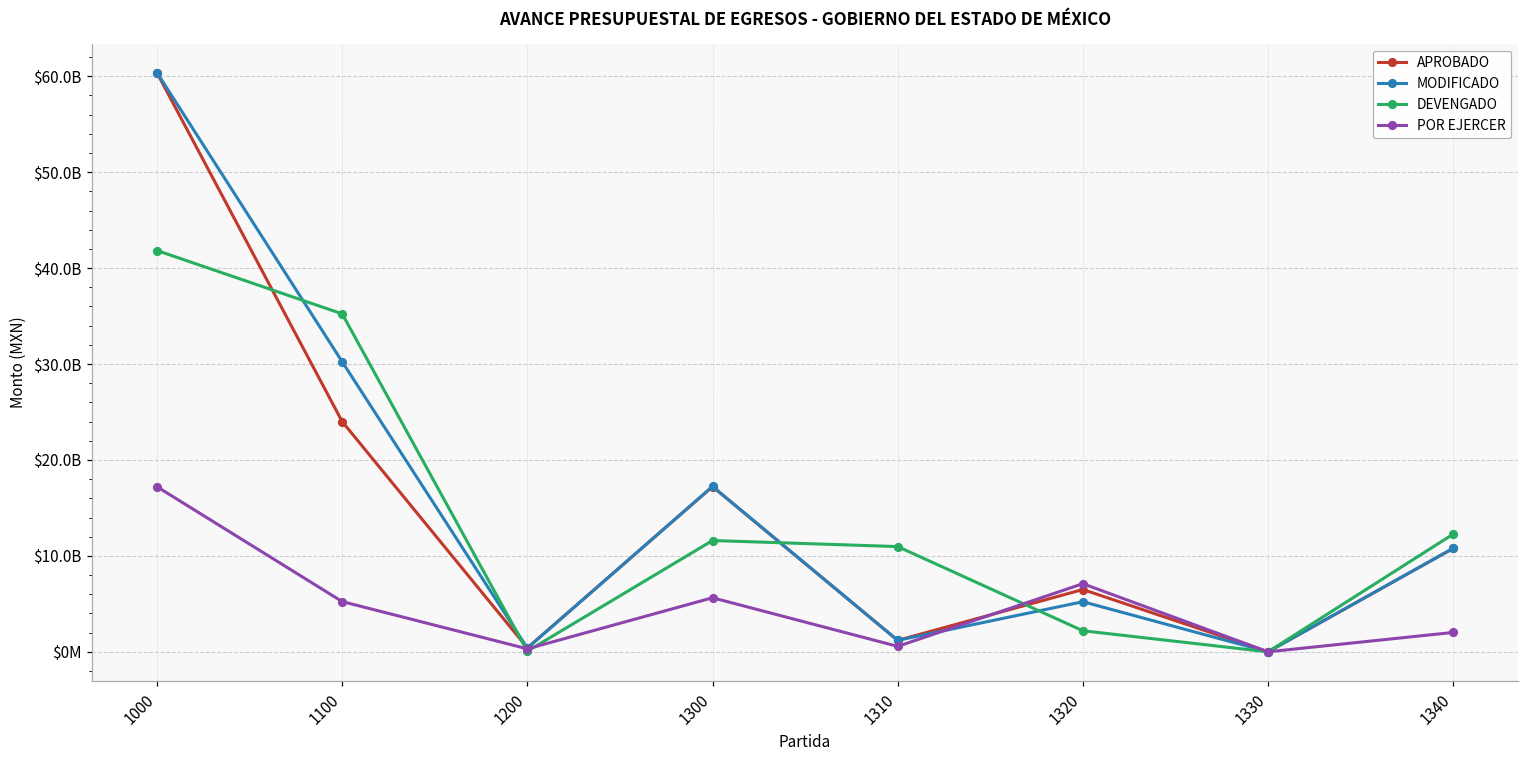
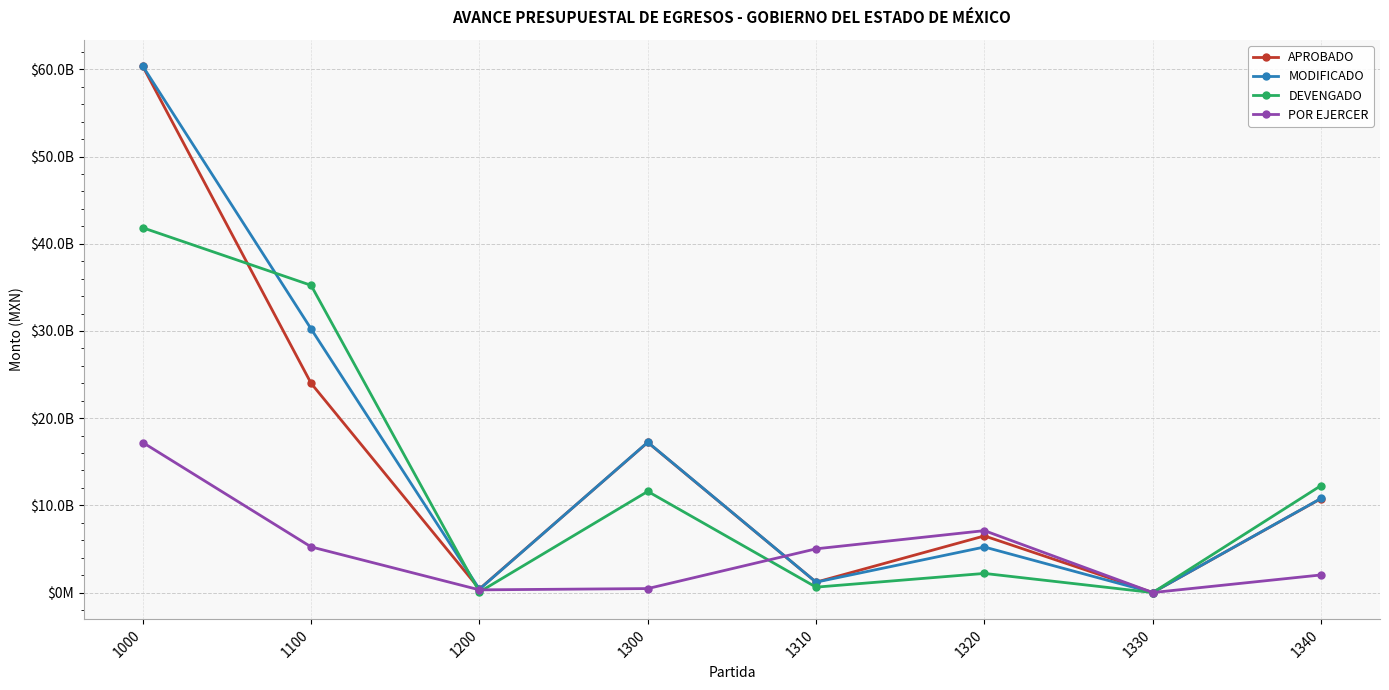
  {
    "APROBADO": {
      "1100": "$24000000000",
      "1320": "$6000000000"
    },
    "MODIFICADO": {
      "1100": "$30000000000",
      "1320": "$5000000000"
    },
    "DEVENGADO": {
      "1000": "$42000000000",
      "1100": "$35000000000",
      "1300": "$12000000000",
-     "1310": "$11000000000",
+     "1310": "$1000000000",
      "1320": "$2000000000",
      "1340": "$12000000000"
    },
    "POR EJERCER": {
      "1000": "$17000000000",
      "1100": "$5000000000",
-     "1300": "$6000000000",
-     "1310": "$1000000000",
+     "1300": "$0",
+     "1310": "$5000000000",
      "1320": "$7000000000",
      "1340": "$2000000000"
    }
  }
